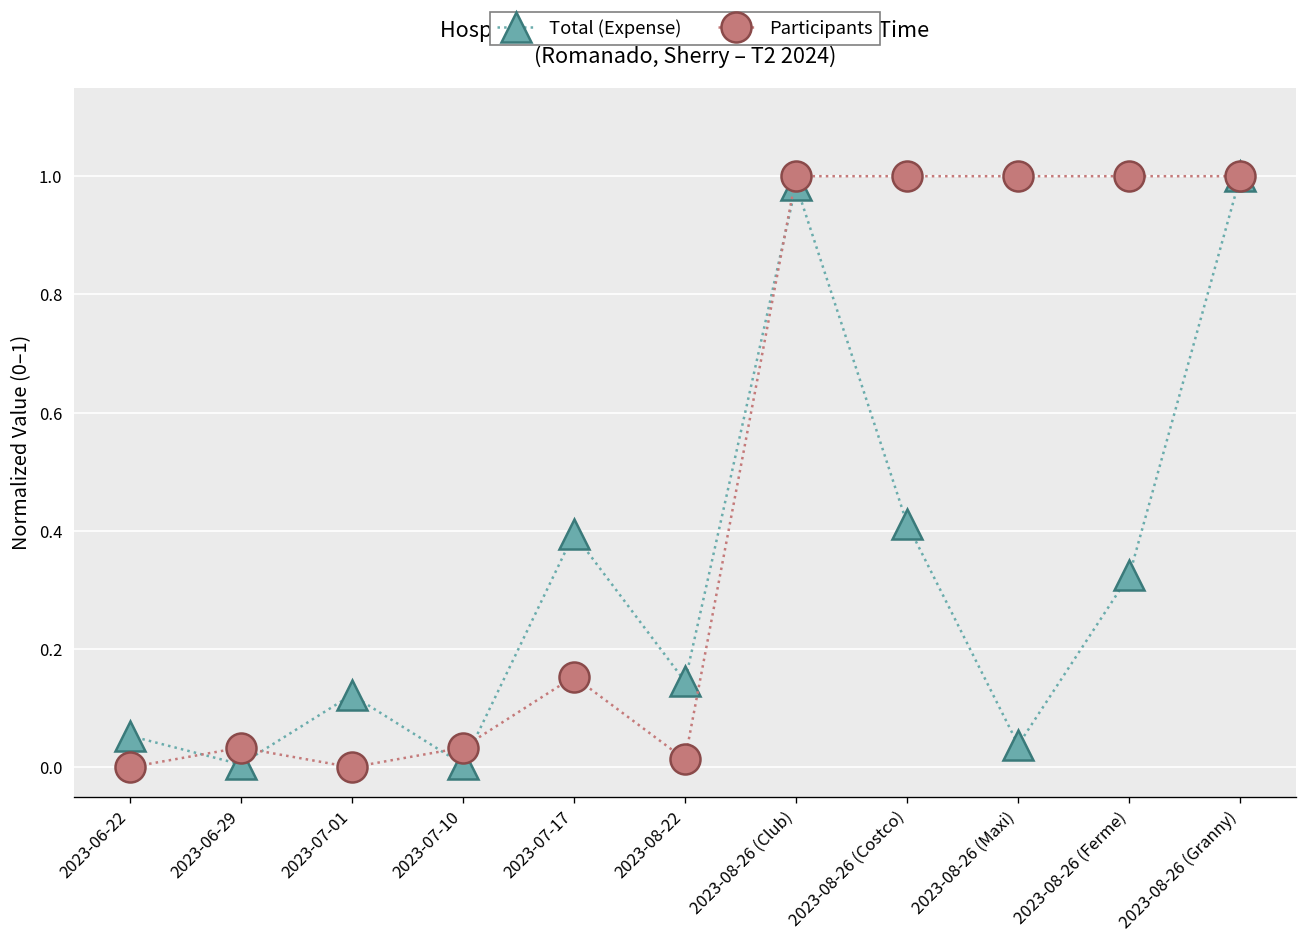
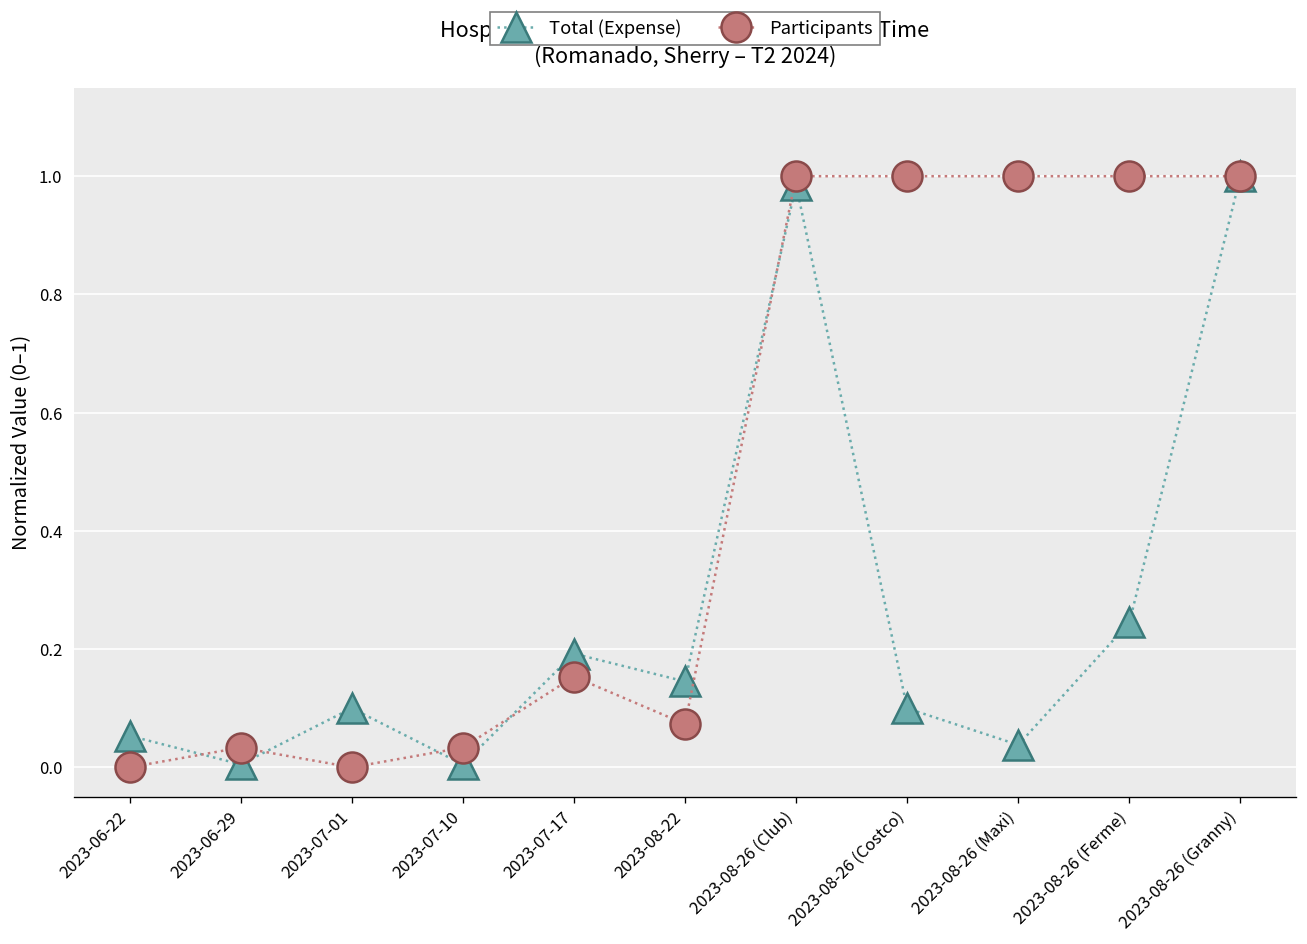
  {
    "Total (Expense)": {
      "2023-06-22": 0.05,
      "2023-06-29": 0.00,
-     "2023-07-01": 0.12,
+     "2023-07-01": 0.10,
      "2023-07-10": 0.00,
-     "2023-07-17": 0.40,
+     "2023-07-17": 0.19,
      "2023-08-22": 0.15,
      "2023-08-26 (Club)": 0.99,
-     "2023-08-26 (Costco)": 0.41,
+     "2023-08-26 (Costco)": 0.10,
      "2023-08-26 (Maxi)": 0.04,
-     "2023-08-26 (Ferme)": 0.33
+     "2023-08-26 (Ferme)": 0.25
    },
    "Participants": {
      "2023-06-22": 0.00,
      "2023-06-29": 0.03,
      "2023-07-01": 0.00,
      "2023-07-10": 0.03,
      "2023-07-17": 0.15,
-     "2023-08-22": 0.01,
+     "2023-08-22": 0.07,
      "2023-08-26 (Club)": 1.00,
      "2023-08-26 (Costco)": 1.00,
      "2023-08-26 (Maxi)": 1.00,
      "2023-08-26 (Ferme)": 1.00
    }
  }
